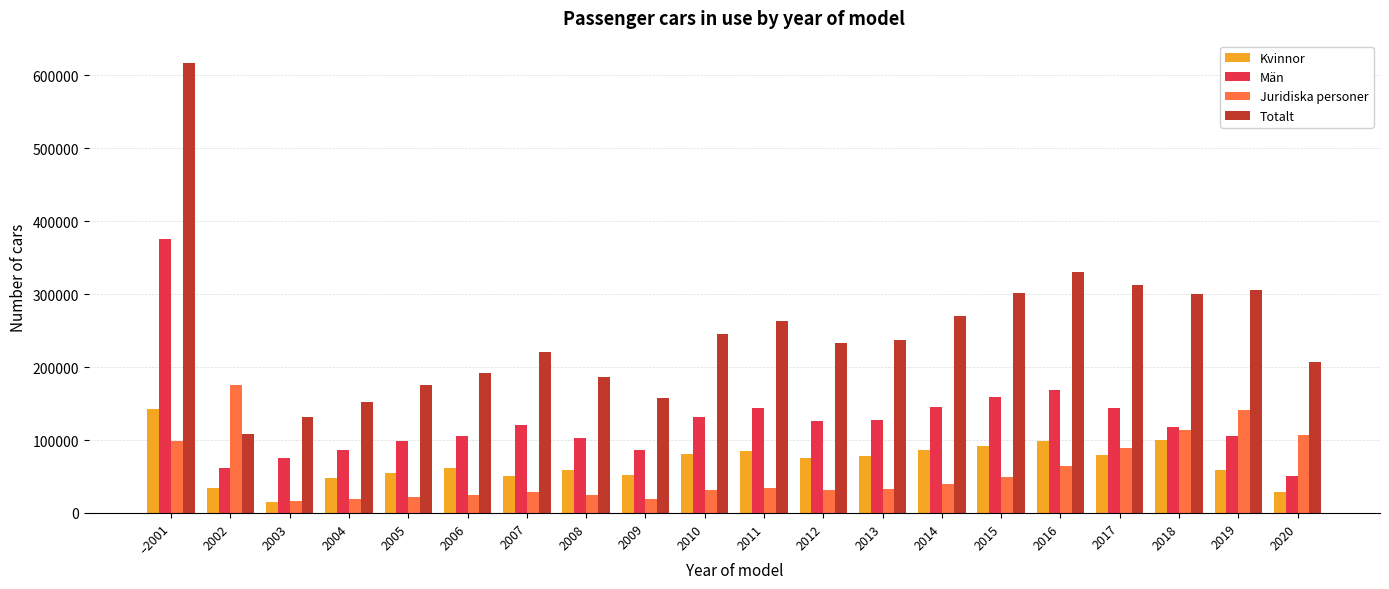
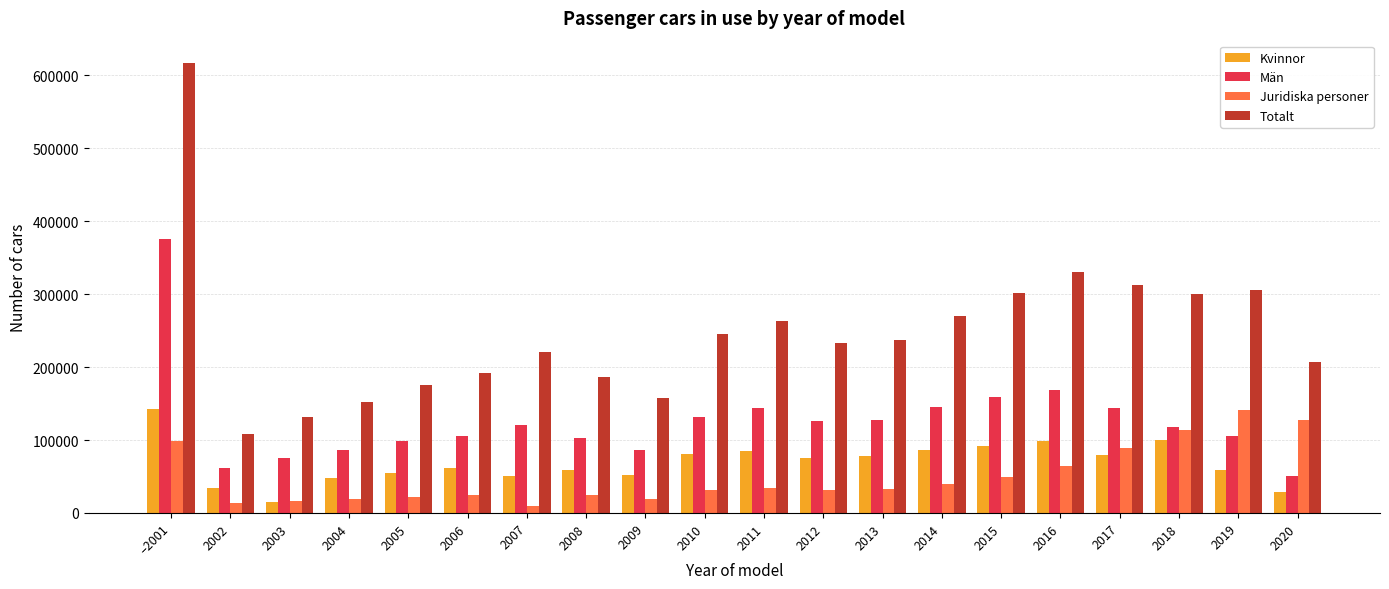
  {
    "Kvinnor": {
      "–2001": 140000,
      "2002": 30000,
      "2003": 10000,
      "2004": 50000,
      "2005": 60000,
      "2006": 60000,
      "2007": 50000,
      "2008": 60000,
      "2009": 50000,
      "2010": 80000,
      "2011": 90000,
      "2012": 70000,
      "2013": 80000,
      "2014": 90000,
      "2015": 90000,
      "2016": 100000,
      "2017": 80000,
      "2018": 100000,
      "2019": 60000,
      "2020": 30000
    },
    "Juridiska personer": {
      "–2001": 100000,
-     "2002": 180000,
+     "2002": 10000,
      "2003": 20000,
      "2004": 20000,
      "2005": 20000,
      "2006": 20000,
-     "2007": 30000,
+     "2007": 10000,
      "2008": 20000,
      "2009": 20000,
      "2010": 30000,
      "2011": 30000,
      "2012": 30000,
      "2013": 30000,
      "2014": 40000,
      "2015": 50000,
      "2016": 60000,
      "2017": 90000,
      "2018": 110000,
      "2019": 140000,
-     "2020": 110000
+     "2020": 130000
    }
  }
